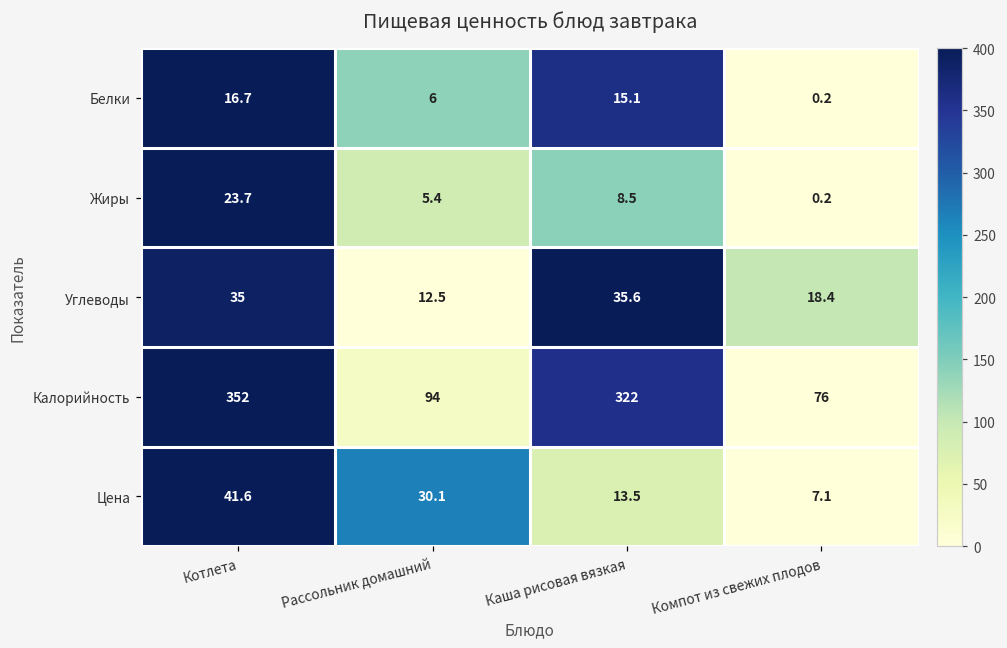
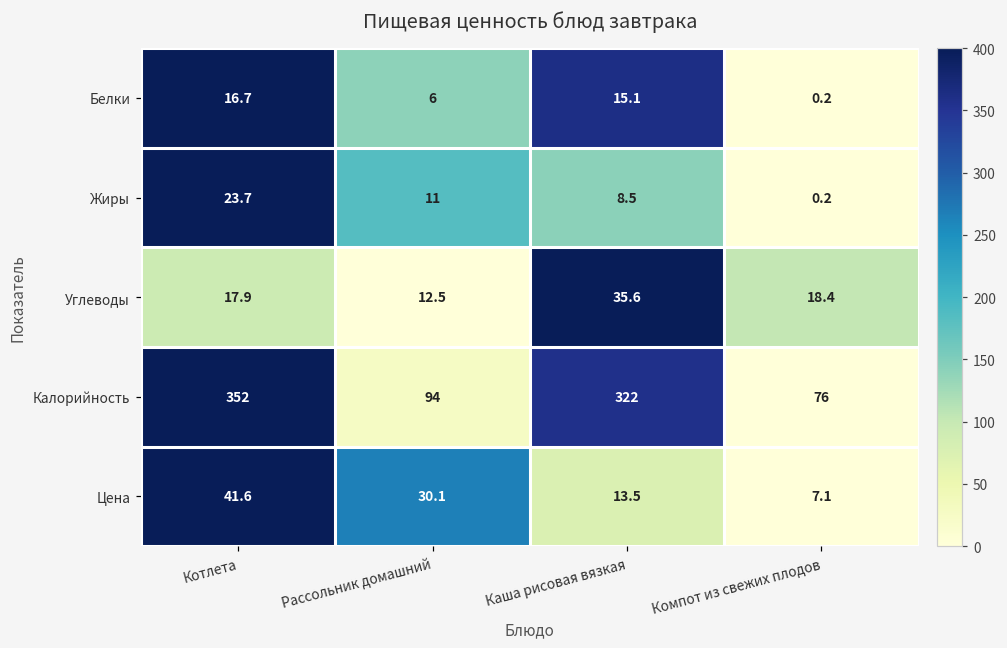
  {
    "Белки": {
      "Котлета": 16.7,
      "Рассольник домашний": 6,
      "Каша рисовая вязкая": 15.1,
      "Компот из свежих плодов": 0.2
    },
    "Жиры": {
      "Котлета": 23.7,
-     "Рассольник домашний": 5.4,
+     "Рассольник домашний": 11,
      "Каша рисовая вязкая": 8.5,
      "Компот из свежих плодов": 0.2
    },
    "Углеводы": {
-     "Котлета": 35,
+     "Котлета": 17.9,
      "Рассольник домашний": 12.5,
      "Каша рисовая вязкая": 35.6,
      "Компот из свежих плодов": 18.4
    },
    "Калорийность": {
      "Котлета": 352,
      "Рассольник домашний": 94,
      "Каша рисовая вязкая": 322,
      "Компот из свежих плодов": 76
    },
    "Цена": {
      "Котлета": 41.6,
      "Рассольник домашний": 30.1,
      "Каша рисовая вязкая": 13.5,
      "Компот из свежих плодов": 7.1
    }
  }
